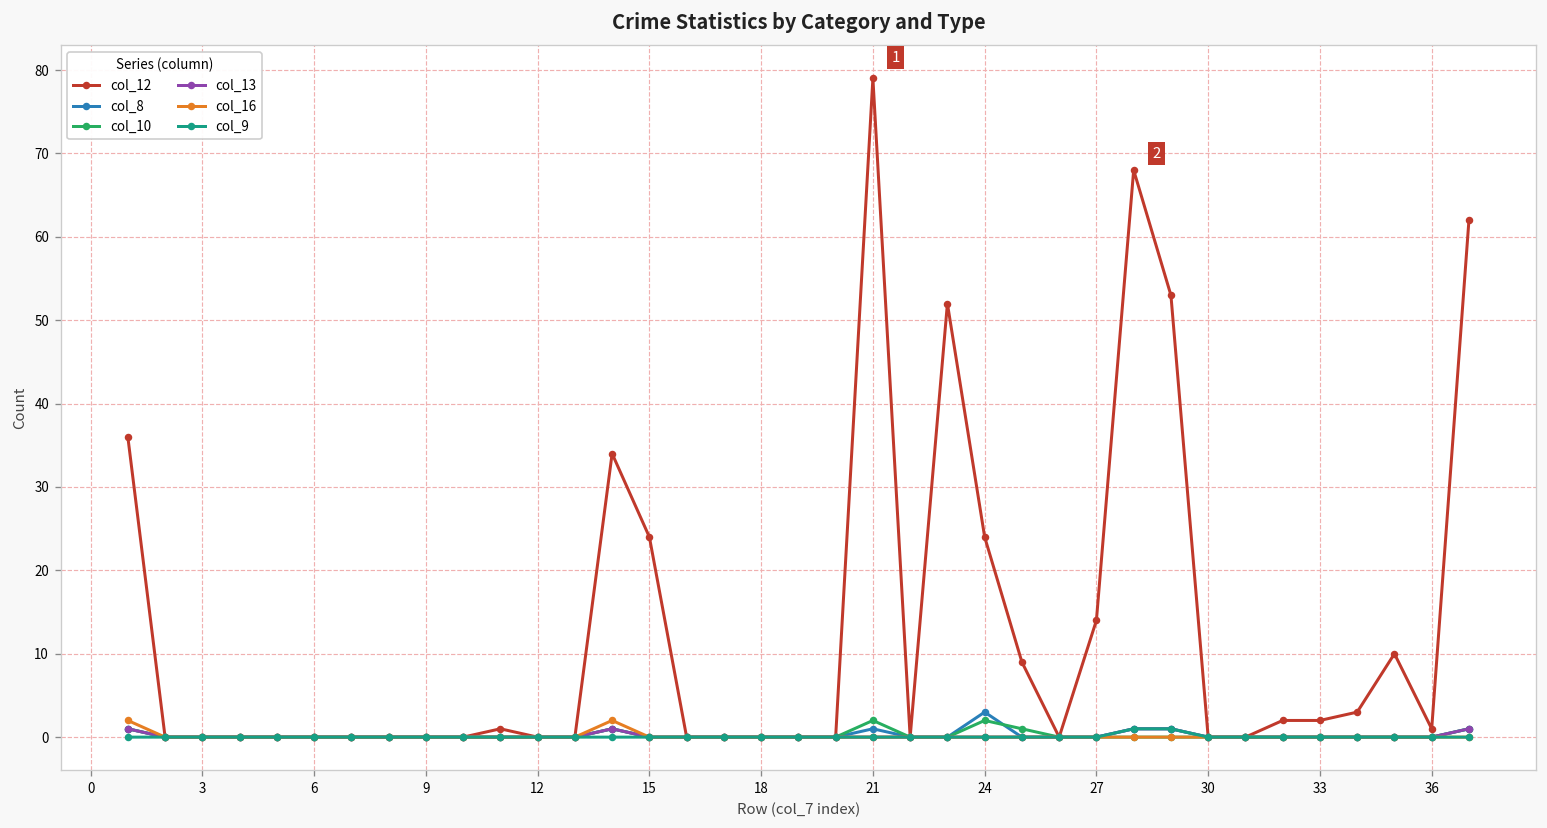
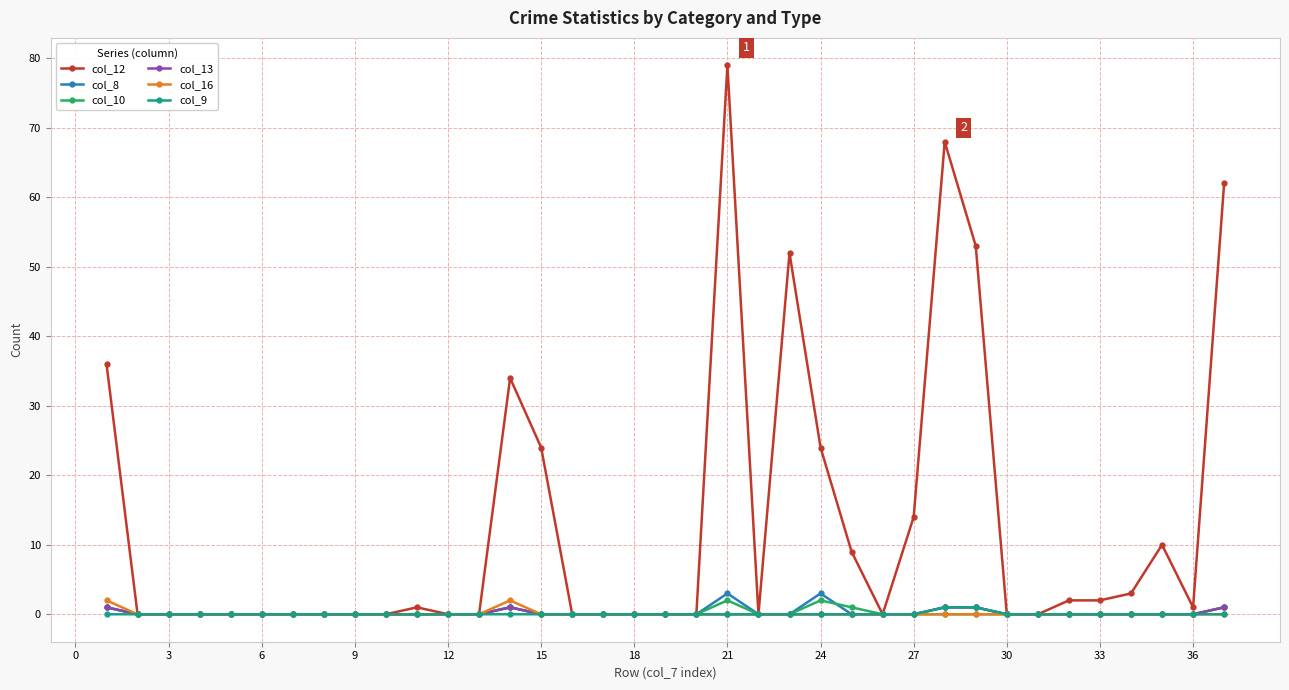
  {
    "col_12": {
      "15": 24,
      "24": 24,
      "27": 14,
      "33": 2,
      "36": 1
    },
    "col_8": {
-     "21": 1,
+     "21": 3,
      "24": 3
    }
  }
